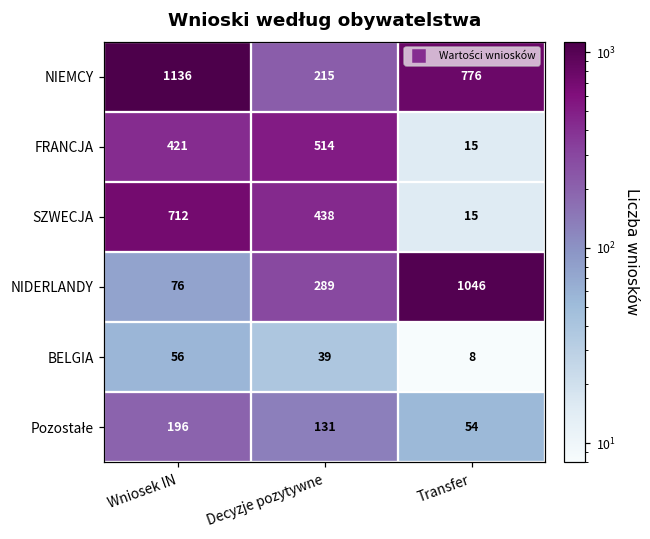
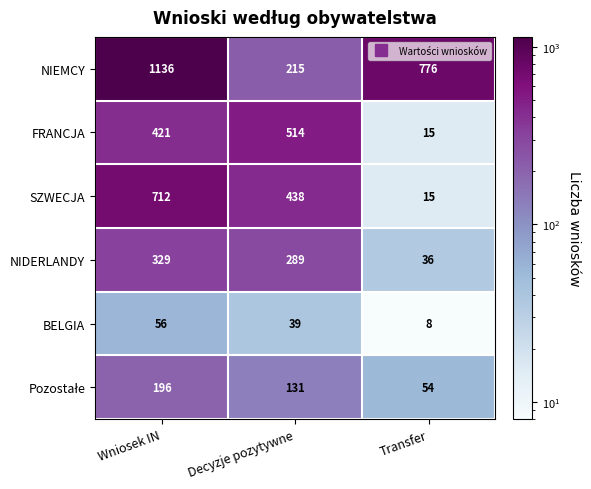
  {
    "NIEMCY": {
      "Wniosek IN": 1136,
      "Decyzje pozytywne": 215,
      "Transfer": 776
    },
    "FRANCJA": {
      "Wniosek IN": 421,
      "Decyzje pozytywne": 514,
      "Transfer": 15
    },
    "SZWECJA": {
      "Wniosek IN": 712,
      "Decyzje pozytywne": 438,
      "Transfer": 15
    },
    "NIDERLANDY": {
-     "Wniosek IN": 76,
+     "Wniosek IN": 329,
      "Decyzje pozytywne": 289,
-     "Transfer": 1046
+     "Transfer": 36
    },
    "BELGIA": {
      "Wniosek IN": 56,
      "Decyzje pozytywne": 39,
      "Transfer": 8
    },
    "Pozostałe": {
      "Wniosek IN": 196,
      "Decyzje pozytywne": 131,
      "Transfer": 54
    }
  }
